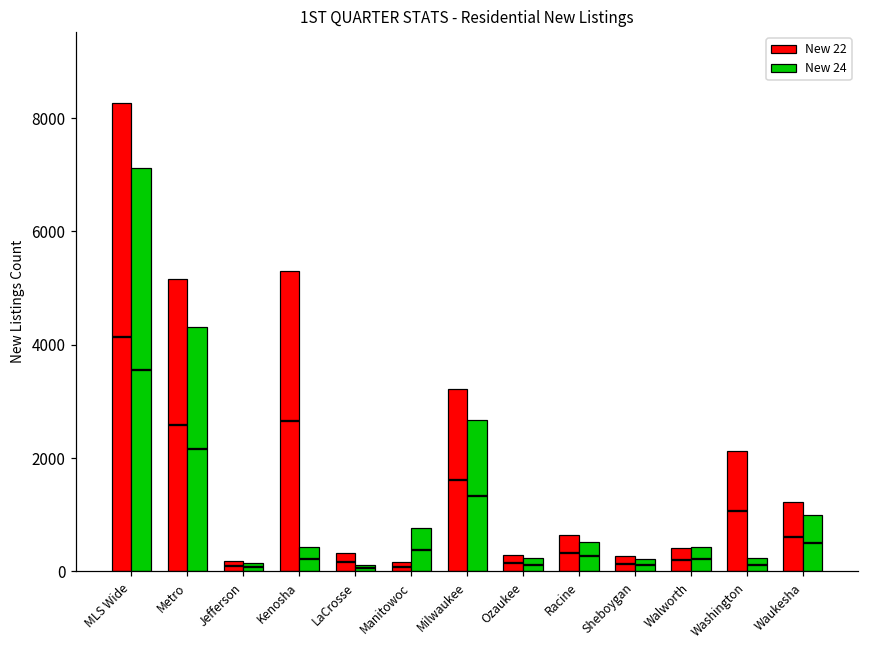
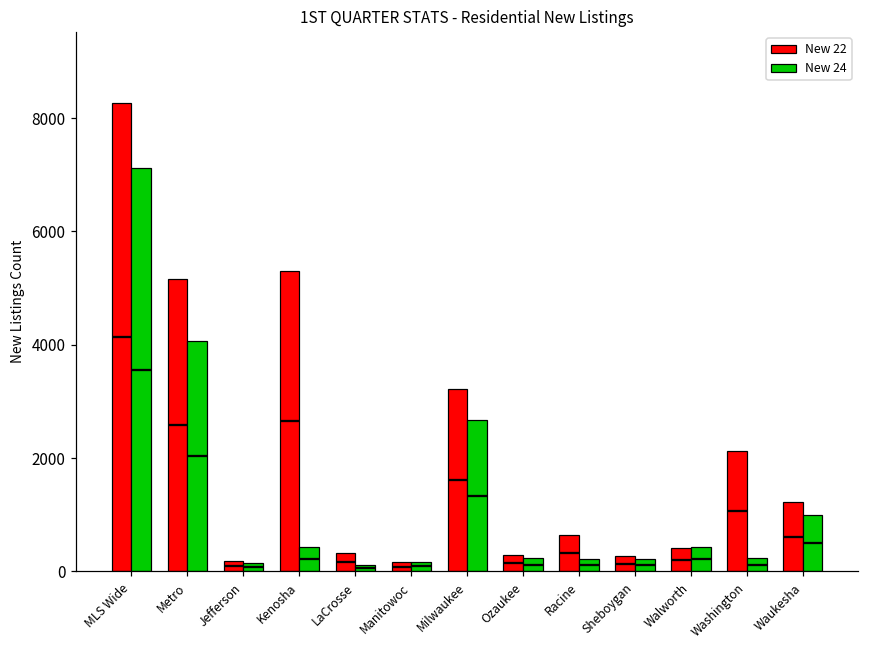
  {
    "New 22": {
      "MLS Wide": 8300,
      "Metro": 5200,
      "Jefferson": 200,
      "Kenosha": 5300,
      "LaCrosse": 300,
      "Manitowoc": 200,
      "Milwaukee": 3200,
      "Ozaukee": 300,
      "Racine": 600,
      "Sheboygan": 300,
      "Walworth": 400,
      "Washington": 2100,
      "Waukesha": 1200
    },
    "New 24": {
      "MLS Wide": 7100,
-     "Metro": 4300,
+     "Metro": 4100,
      "Jefferson": 100,
      "Kenosha": 400,
      "LaCrosse": 100,
-     "Manitowoc": 800,
+     "Manitowoc": 200,
      "Milwaukee": 2700,
      "Ozaukee": 200,
-     "Racine": 500,
+     "Racine": 200,
      "Sheboygan": 200,
      "Walworth": 400,
      "Washington": 200,
      "Waukesha": 1000
    }
  }
